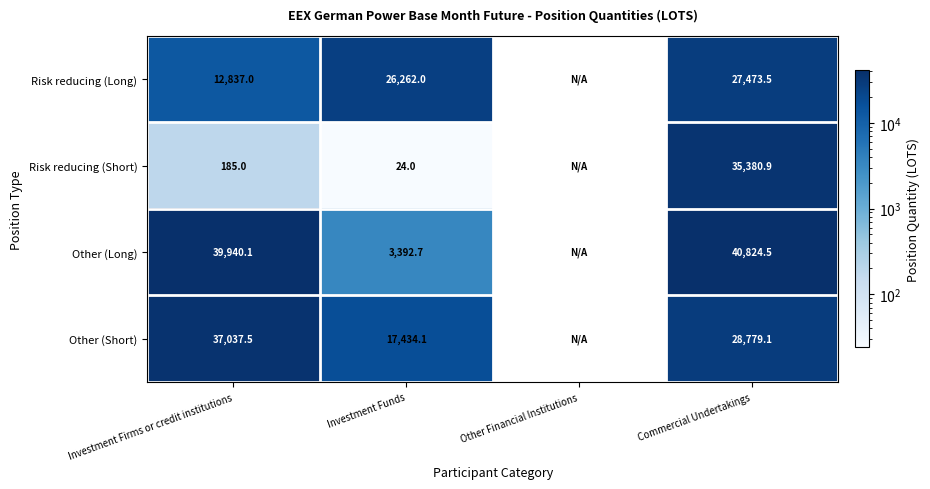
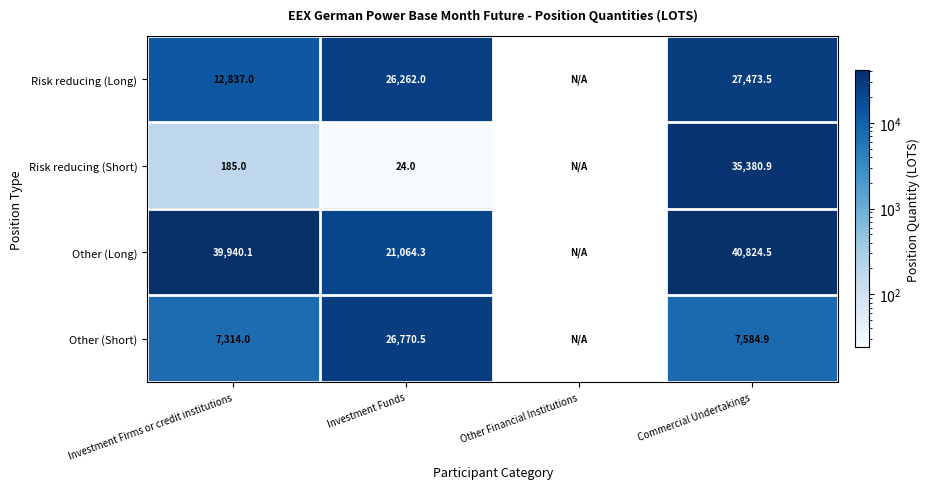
  {
    "Risk reducing (Long)": {
      "Investment Firms or credit institutions": "12,837.0",
      "Investment Funds": "26,262.0",
      "Commercial Undertakings": "27,473.5"
    },
    "Risk reducing (Short)": {
      "Investment Firms or credit institutions": "185.0",
      "Investment Funds": "24.0",
      "Commercial Undertakings": "35,380.9"
    },
    "Other (Long)": {
      "Investment Firms or credit institutions": "39,940.1",
-     "Investment Funds": "3,392.7",
+     "Investment Funds": "21,064.3",
      "Commercial Undertakings": "40,824.5"
    },
    "Other (Short)": {
-     "Investment Firms or credit institutions": "37,037.5",
-     "Investment Funds": "17,434.1",
-     "Commercial Undertakings": "28,779.1"
+     "Investment Firms or credit institutions": "7,314.0",
+     "Investment Funds": "26,770.5",
+     "Commercial Undertakings": "7,584.9"
    }
  }
